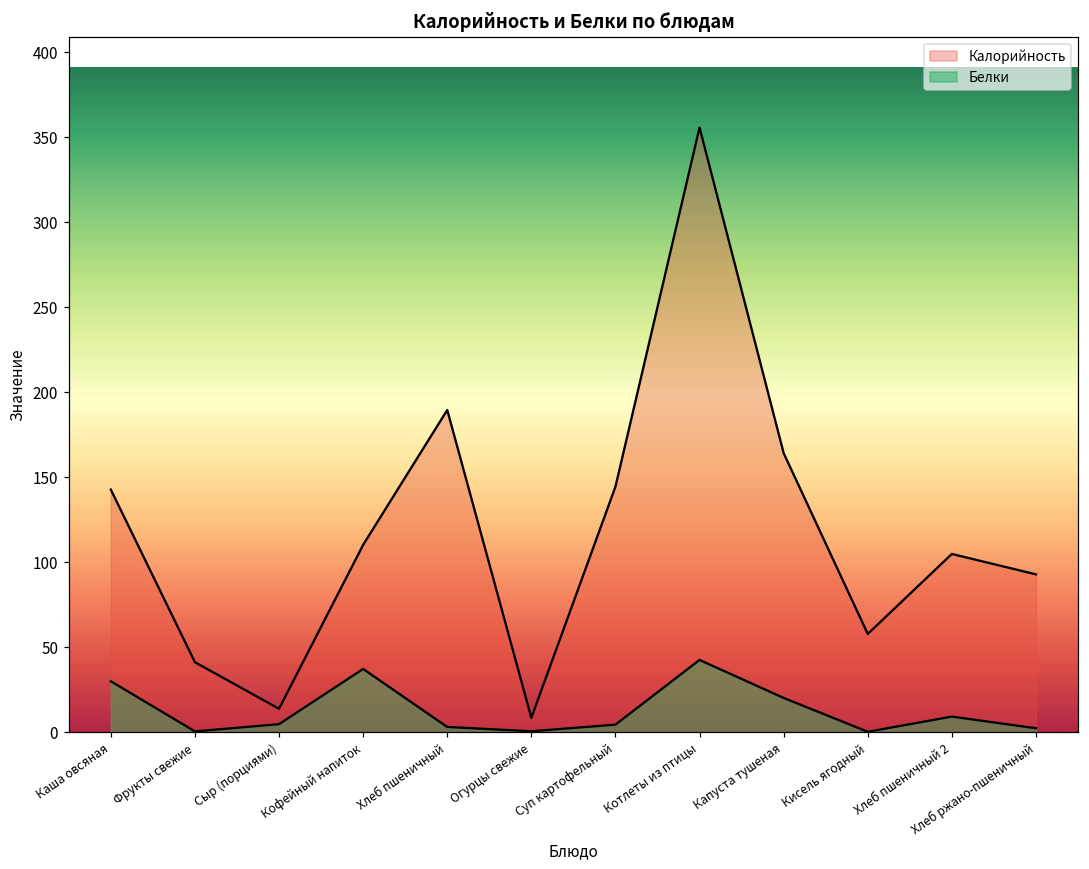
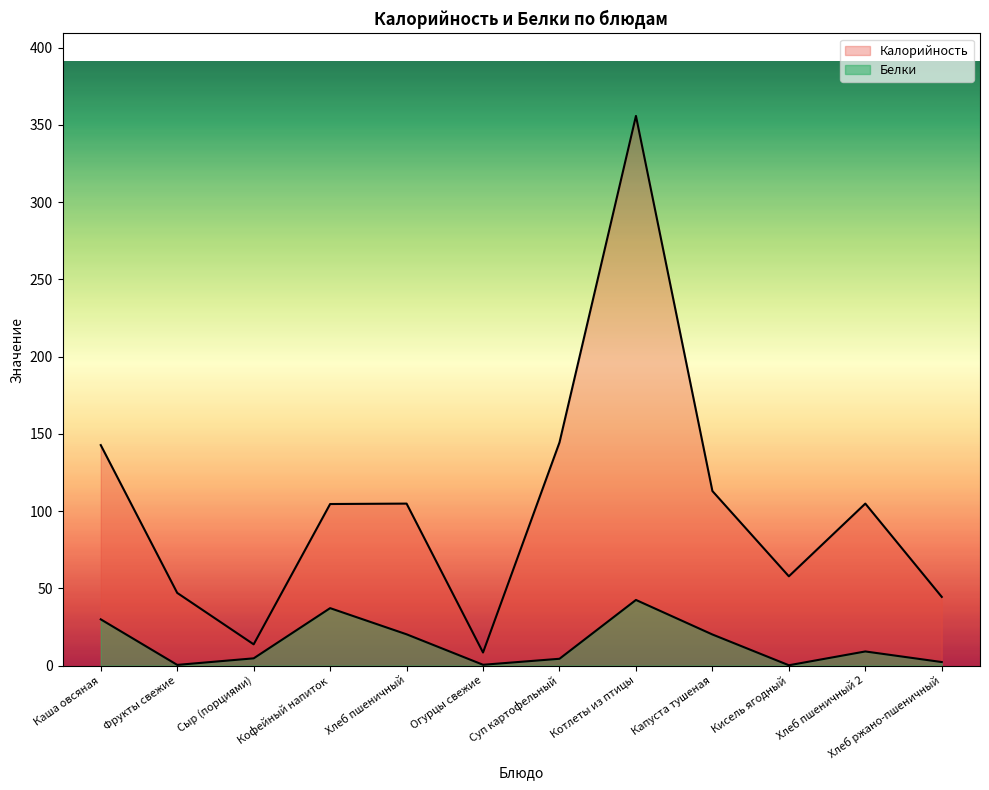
  {
    "Калорийность": {
      "Каша овсяная": 143,
-     "Фрукты свежие": 41,
+     "Фрукты свежие": 47,
      "Сыр (порциями)": 14,
-     "Кофейный напиток": 110,
-     "Хлеб пшеничный": 190,
+     "Кофейный напиток": 105,
+     "Хлеб пшеничный": 105,
      "Огурцы свежие": 8,
      "Суп картофельный": 144,
      "Котлеты из птицы": 356,
-     "Капуста тушеная": 164,
+     "Капуста тушеная": 113,
      "Кисель ягодный": 58,
      "Хлеб пшеничный 2": 105,
-     "Хлеб ржано-пшеничный": 93
+     "Хлеб ржано-пшеничный": 44
    },
    "Белки": {
      "Каша овсяная": 30,
      "Фрукты свежие": 0,
      "Сыр (порциями)": 5,
      "Кофейный напиток": 37,
-     "Хлеб пшеничный": 3,
+     "Хлеб пшеничный": 20,
      "Огурцы свежие": 0,
      "Суп картофельный": 4,
      "Котлеты из птицы": 42,
      "Капуста тушеная": 20,
      "Кисель ягодный": 0,
      "Хлеб пшеничный 2": 9,
      "Хлеб ржано-пшеничный": 2
    }
  }
